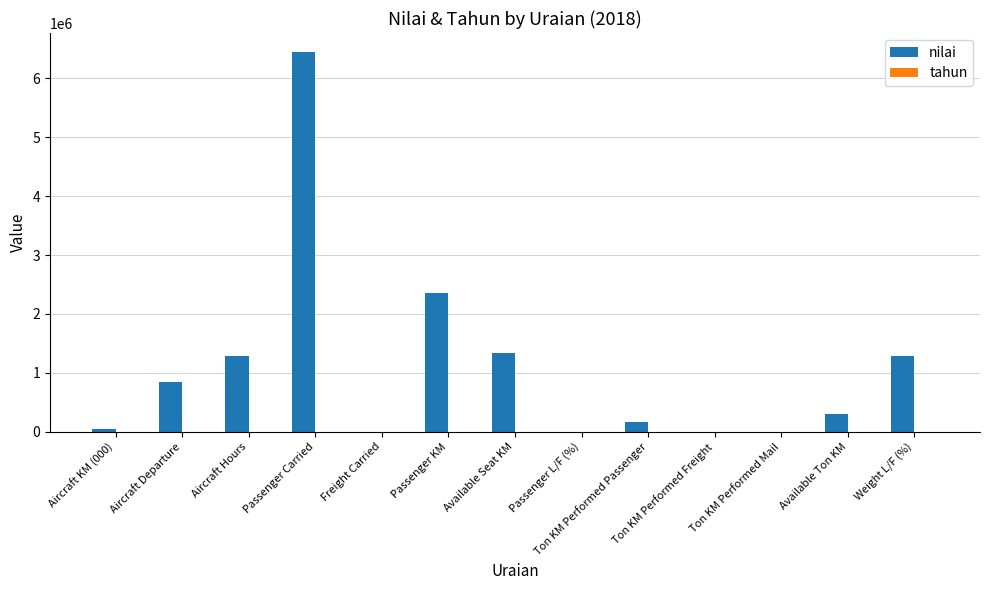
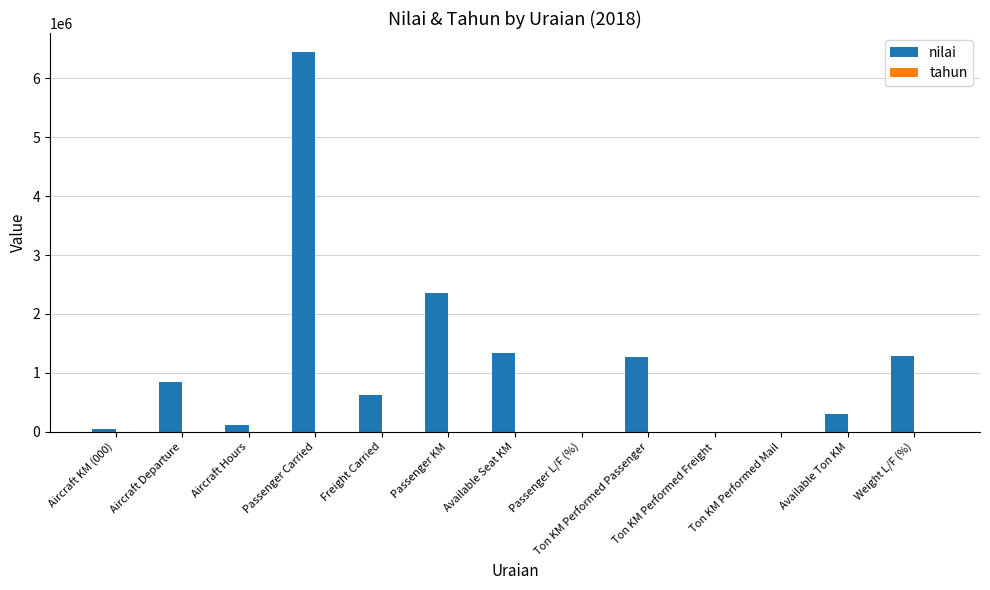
  {
    "nilai": {
      "Aircraft KM (000)": 0,
      "Aircraft Departure": 800000,
-     "Aircraft Hours": 1300000,
+     "Aircraft Hours": 100000,
      "Passenger Carried": 6400000,
-     "Freight Carried": 0,
+     "Freight Carried": 600000,
      "Passenger KM": 2400000,
      "Available Seat KM": 1300000,
-     "Ton KM Performed Passenger": 200000,
+     "Ton KM Performed Passenger": 1300000,
      "Available Ton KM": 300000,
      "Weight L/F (%)": 1300000
    }
  }
